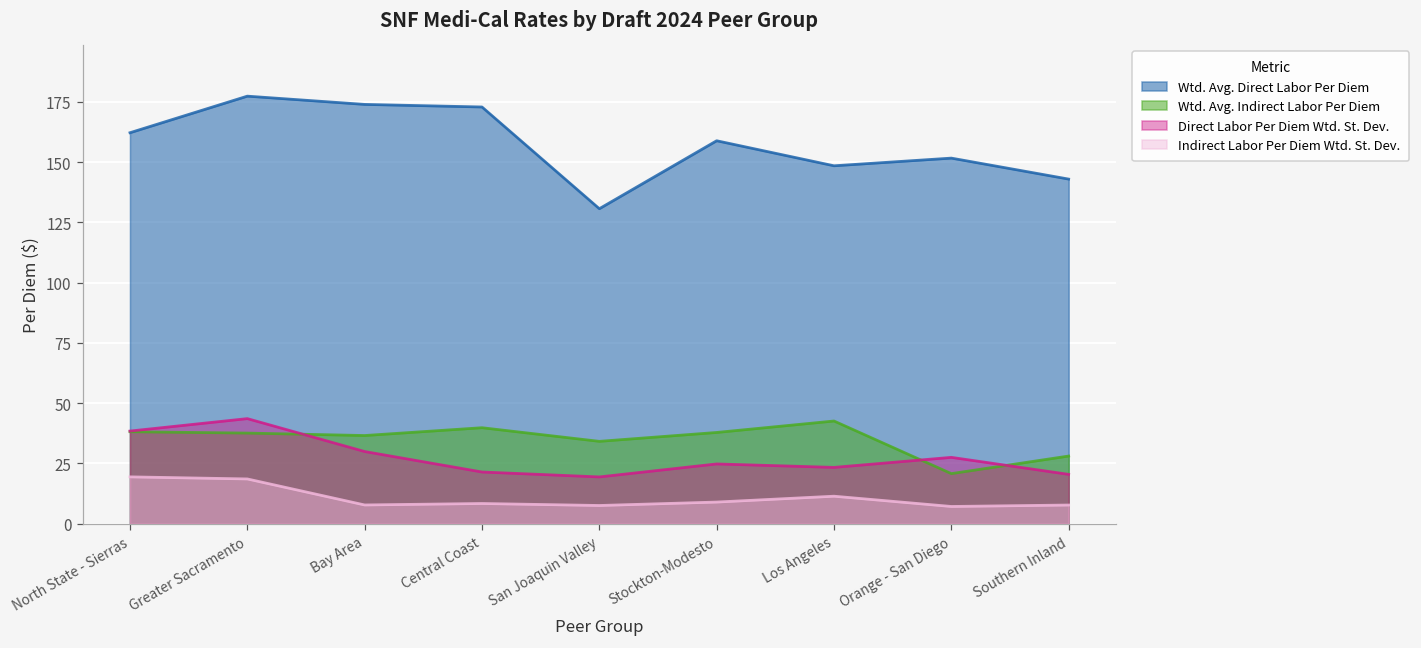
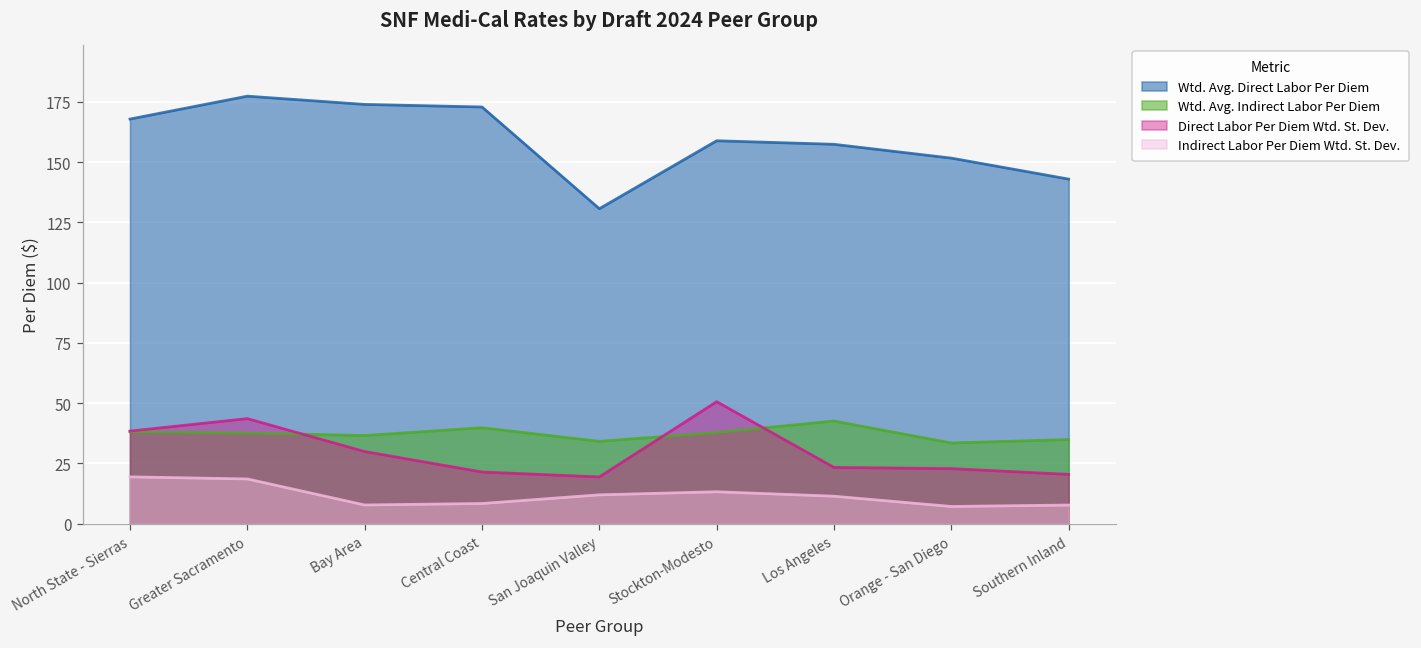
  {
    "Wtd. Avg. Direct Labor Per Diem": {
-     "North State - Sierras": 162,
+     "North State - Sierras": 168,
      "Greater Sacramento": 177,
      "Bay Area": 174,
      "Central Coast": 173,
      "San Joaquin Valley": 131,
      "Stockton-Modesto": 159,
-     "Los Angeles": 148,
+     "Los Angeles": 157,
      "Orange - San Diego": 152,
      "Southern Inland": 143
    },
    "Wtd. Avg. Indirect Labor Per Diem": {
      "Greater Sacramento": 38,
      "Bay Area": 37,
      "Central Coast": 40,
      "San Joaquin Valley": 34,
      "Stockton-Modesto": 38,
      "Los Angeles": 43,
-     "Orange - San Diego": 21,
-     "Southern Inland": 28
+     "Orange - San Diego": 34,
+     "Southern Inland": 35
    },
    "Direct Labor Per Diem Wtd. St. Dev.": {
      "Greater Sacramento": 44,
      "Bay Area": 30,
      "Central Coast": 21,
      "San Joaquin Valley": 19,
-     "Stockton-Modesto": 25,
+     "Stockton-Modesto": 51,
      "Los Angeles": 23,
-     "Orange - San Diego": 28,
+     "Orange - San Diego": 23,
      "Southern Inland": 20
    },
    "Indirect Labor Per Diem Wtd. St. Dev.": {
      "North State - Sierras": 19,
      "Greater Sacramento": 19,
      "Bay Area": 8,
      "Central Coast": 8,
-     "San Joaquin Valley": 8,
-     "Stockton-Modesto": 9,
+     "San Joaquin Valley": 12,
+     "Stockton-Modesto": 13,
      "Los Angeles": 11,
      "Orange - San Diego": 7,
      "Southern Inland": 8
    }
  }
